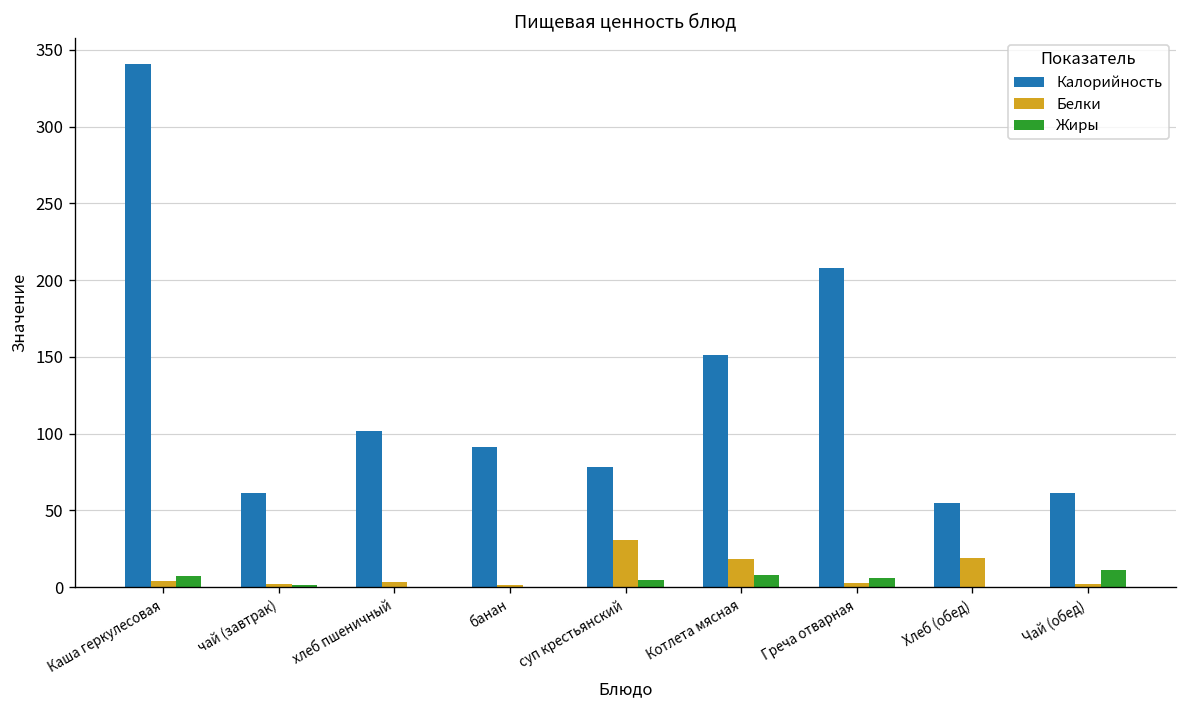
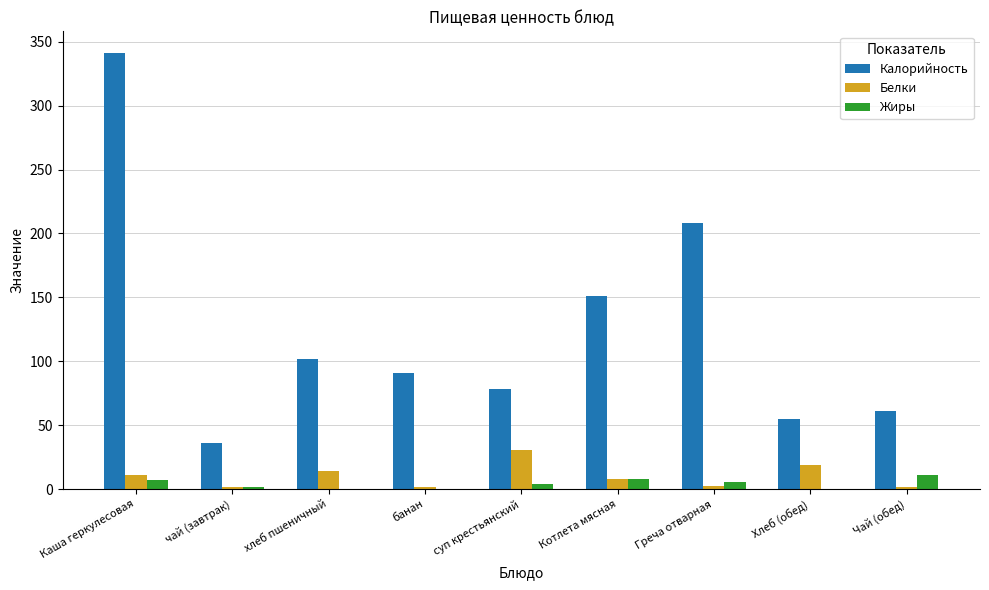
  {
    "Калорийность": {
      "Каша геркулесовая": 341,
-     "чай (завтрак)": 61,
+     "чай (завтрак)": 36,
      "хлеб пшеничный": 102,
      "банан": 91,
      "суп крестьянский": 78,
      "Котлета мясная": 151,
      "Греча отварная": 208,
      "Хлеб (обед)": 55,
      "Чай (обед)": 61
    },
    "Белки": {
-     "Каша геркулесовая": 4,
-     "хлеб пшеничный": 3,
+     "Каша геркулесовая": 11,
+     "хлеб пшеничный": 14,
      "суп крестьянский": 31,
-     "Котлета мясная": 18,
+     "Котлета мясная": 8,
      "Греча отварная": 2,
      "Хлеб (обед)": 19
    },
    "Жиры": {
      "Каша геркулесовая": 8,
      "суп крестьянский": 4,
      "Котлета мясная": 8,
      "Греча отварная": 6,
      "Чай (обед)": 11
    }
  }
